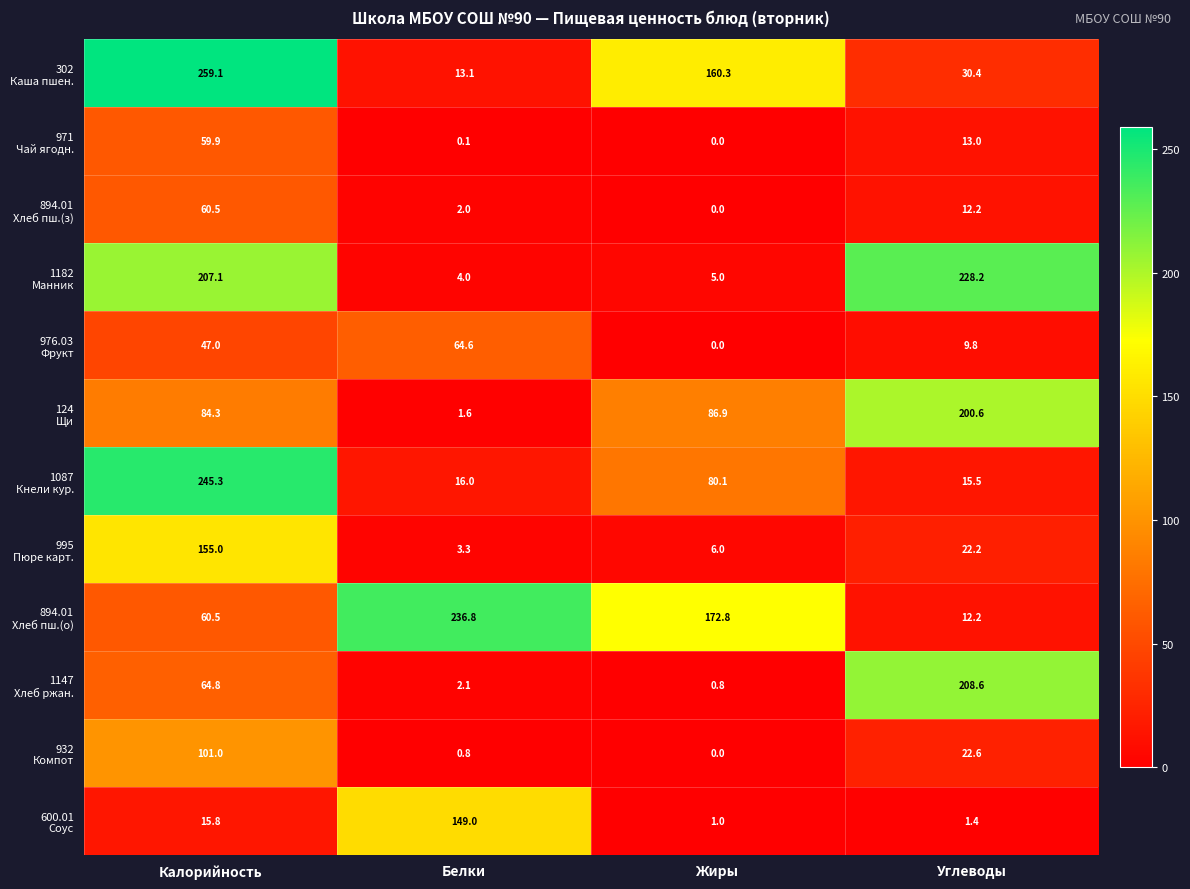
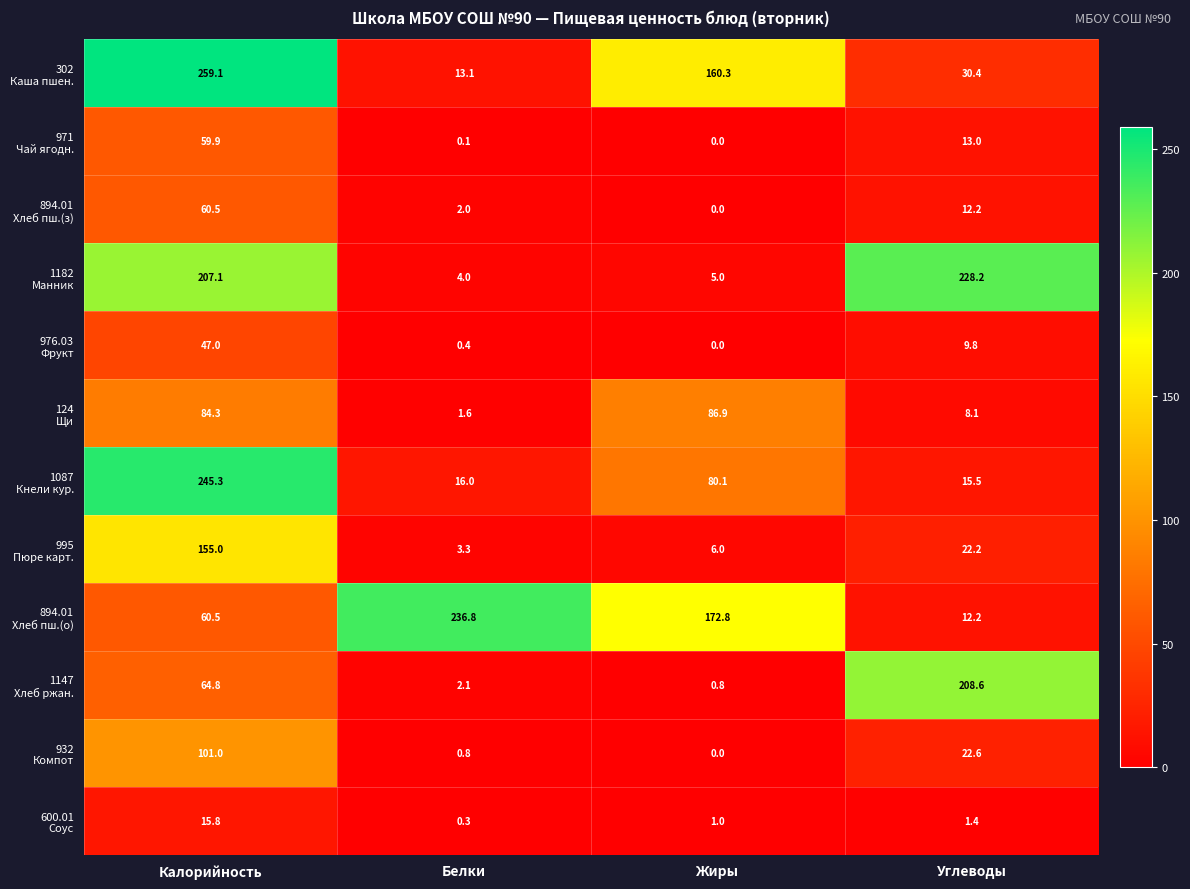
  {
    "302 Каша пшен.": {
      "Калорийность": 259.1,
      "Белки": 13.1,
      "Жиры": 160.3,
      "Углеводы": 30.4
    },
    "971 Чай ягодн.": {
      "Калорийность": 59.9,
      "Белки": 0.1,
      "Жиры": 0.0,
      "Углеводы": 13.0
    },
    "894.01 Хлеб пш.(з)": {
      "Калорийность": 60.5,
      "Белки": 2.0,
      "Жиры": 0.0,
      "Углеводы": 12.2
    },
    "1182 Манник": {
      "Калорийность": 207.1,
      "Белки": 4.0,
      "Жиры": 5.0,
      "Углеводы": 228.2
    },
    "976.03 Фрукт": {
      "Калорийность": 47.0,
-     "Белки": 64.6,
+     "Белки": 0.4,
      "Жиры": 0.0,
      "Углеводы": 9.8
    },
    "124 Щи": {
      "Калорийность": 84.3,
      "Белки": 1.6,
      "Жиры": 86.9,
-     "Углеводы": 200.6
+     "Углеводы": 8.1
    },
    "1087 Кнели кур.": {
      "Калорийность": 245.3,
      "Белки": 16.0,
      "Жиры": 80.1,
      "Углеводы": 15.5
    },
    "995 Пюре карт.": {
      "Калорийность": 155.0,
      "Белки": 3.3,
      "Жиры": 6.0,
      "Углеводы": 22.2
    },
    "894.01 Хлеб пш.(о)": {
      "Калорийность": 60.5,
      "Белки": 236.8,
      "Жиры": 172.8,
      "Углеводы": 12.2
    },
    "1147 Хлеб ржан.": {
      "Калорийность": 64.8,
      "Белки": 2.1,
      "Жиры": 0.8,
      "Углеводы": 208.6
    },
    "932 Компот": {
      "Калорийность": 101.0,
      "Белки": 0.8,
      "Жиры": 0.0,
      "Углеводы": 22.6
    },
    "600.01 Соус": {
      "Калорийность": 15.8,
-     "Белки": 149.0,
+     "Белки": 0.3,
      "Жиры": 1.0,
      "Углеводы": 1.4
    }
  }
